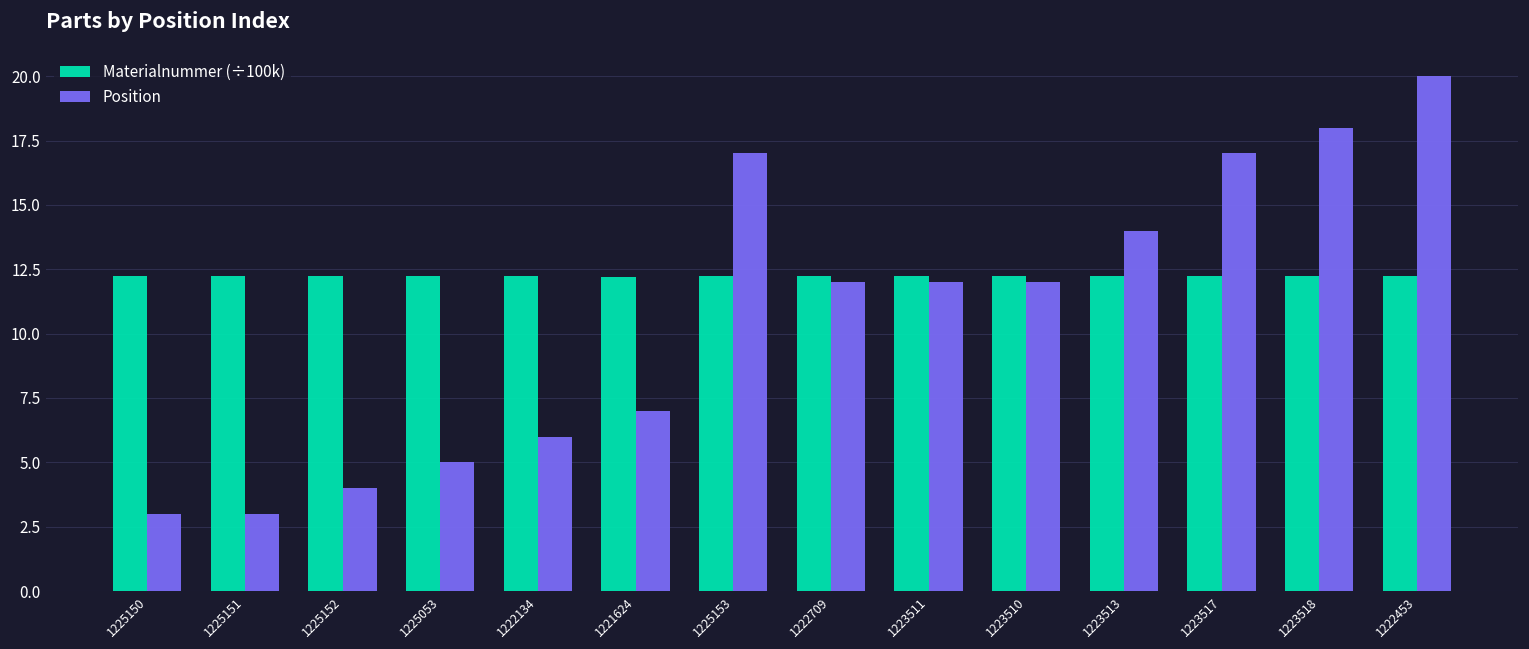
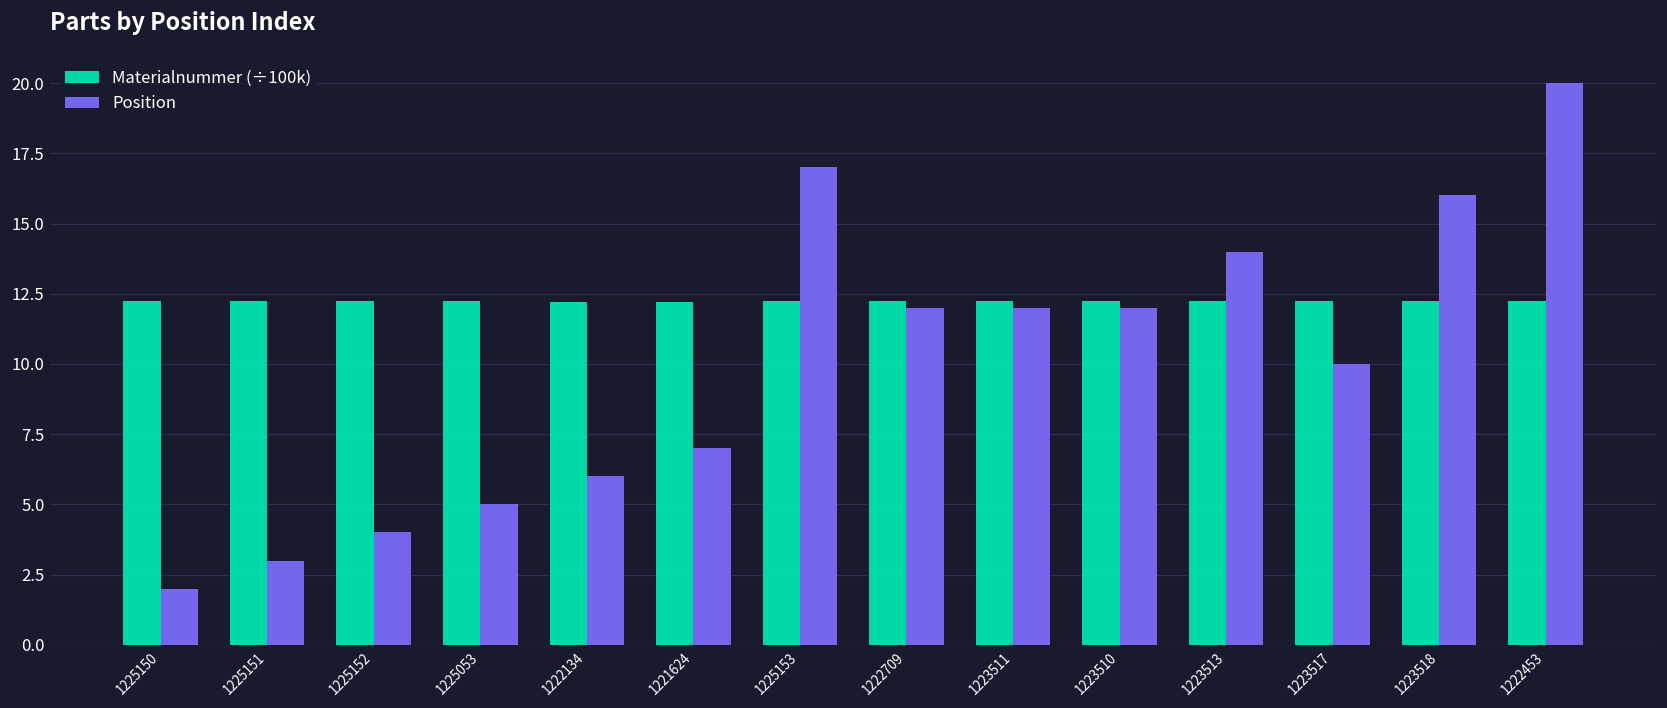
  {
    "Materialnummer (÷100k)": {
      "1225150": 12.3,
      "1225151": 12.3,
      "1225152": 12.3,
      "1225053": 12.3,
      "1222134": 12.2,
      "1221624": 12.2,
      "1225153": 12.3,
      "1222709": 12.2,
      "1223511": 12.2,
      "1223510": 12.2,
      "1223513": 12.2,
      "1223517": 12.2,
      "1223518": 12.2,
      "1222453": 12.2
    },
    "Position": {
-     "1225150": 3,
+     "1225150": 2,
      "1225151": 3,
      "1225152": 4,
      "1225053": 5,
      "1222134": 6,
      "1221624": 7,
      "1225153": 17,
      "1222709": 12,
      "1223511": 12,
      "1223510": 12,
      "1223513": 14,
-     "1223517": 17,
-     "1223518": 18,
+     "1223517": 10,
+     "1223518": 16,
      "1222453": 20
    }
  }
